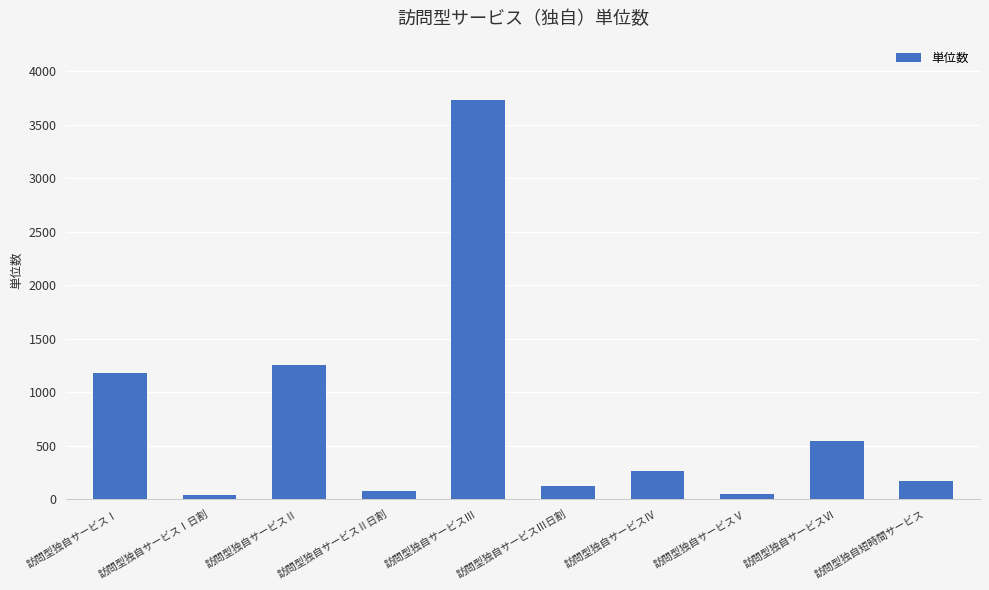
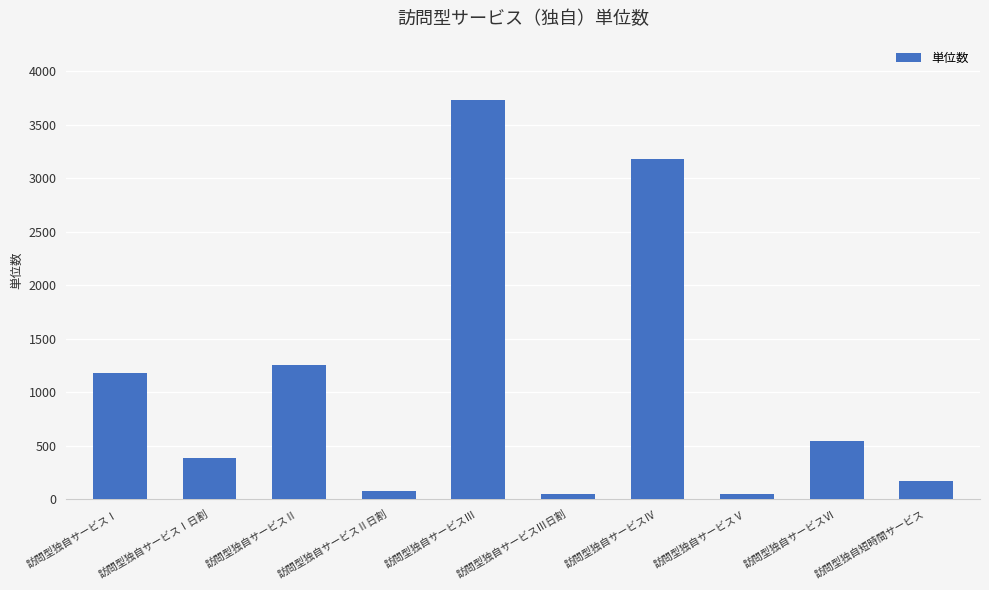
  {
    "訪問型独自サービスⅠ": 1180,
-   "訪問型独自サービスⅠ日割": 40,
+   "訪問型独自サービスⅠ日割": 380,
    "訪問型独自サービスⅡ": 1250,
    "訪問型独自サービスⅡ日割": 80,
    "訪問型独自サービスⅢ": 3730,
-   "訪問型独自サービスⅢ日割": 120,
-   "訪問型独自サービスⅣ": 270,
+   "訪問型独自サービスⅢ日割": 50,
+   "訪問型独自サービスⅣ": 3180,
    "訪問型独自サービスⅤ": 50,
    "訪問型独自サービスⅥ": 540,
    "訪問型独自短時間サービス": 170
  }
